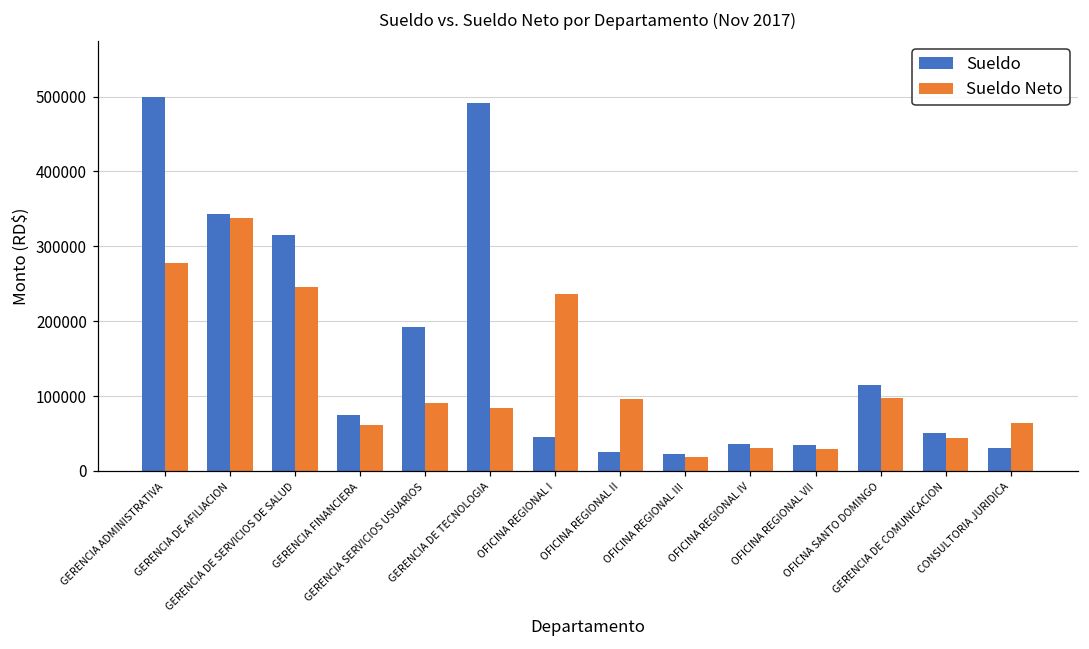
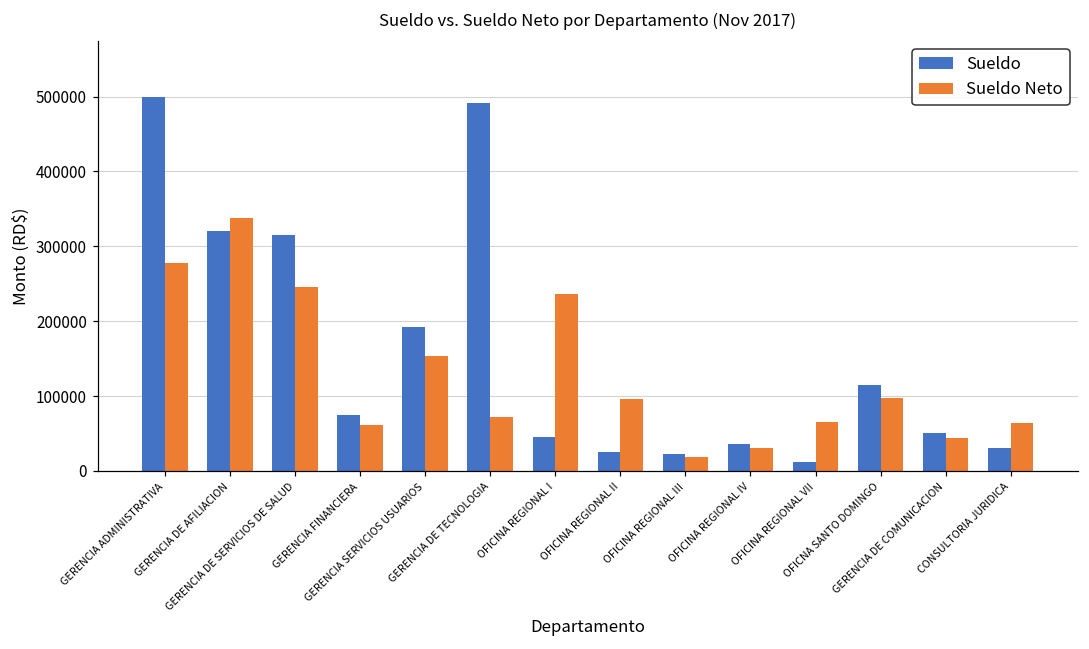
  {
    "Sueldo": {
      "GERENCIA ADMINISTRATIVA": 500000,
-     "GERENCIA DE AFILIACION": 340000,
+     "GERENCIA DE AFILIACION": 320000,
      "GERENCIA DE SERVICIOS DE SALUD": 310000,
      "GERENCIA FINANCIERA": 80000,
      "GERENCIA SERVICIOS USUARIOS": 190000,
      "GERENCIA DE TECNOLOGIA": 490000,
      "OFICINA REGIONAL I": 50000,
      "OFICINA REGIONAL II": 30000,
      "OFICINA REGIONAL III": 20000,
      "OFICINA REGIONAL IV": 40000,
-     "OFICINA REGIONAL VII": 40000,
+     "OFICINA REGIONAL VII": 10000,
      "OFICNA SANTO DOMINGO": 120000,
      "GERENCIA DE COMUNICACION": 50000,
      "CONSULTORIA JURIDICA": 30000
    },
    "Sueldo Neto": {
      "GERENCIA ADMINISTRATIVA": 280000,
      "GERENCIA DE AFILIACION": 340000,
      "GERENCIA DE SERVICIOS DE SALUD": 250000,
      "GERENCIA FINANCIERA": 60000,
-     "GERENCIA SERVICIOS USUARIOS": 90000,
-     "GERENCIA DE TECNOLOGIA": 80000,
+     "GERENCIA SERVICIOS USUARIOS": 150000,
+     "GERENCIA DE TECNOLOGIA": 70000,
      "OFICINA REGIONAL I": 240000,
      "OFICINA REGIONAL II": 100000,
      "OFICINA REGIONAL III": 20000,
      "OFICINA REGIONAL IV": 30000,
-     "OFICINA REGIONAL VII": 30000,
+     "OFICINA REGIONAL VII": 70000,
      "OFICNA SANTO DOMINGO": 100000,
      "GERENCIA DE COMUNICACION": 40000,
      "CONSULTORIA JURIDICA": 60000
    }
  }
